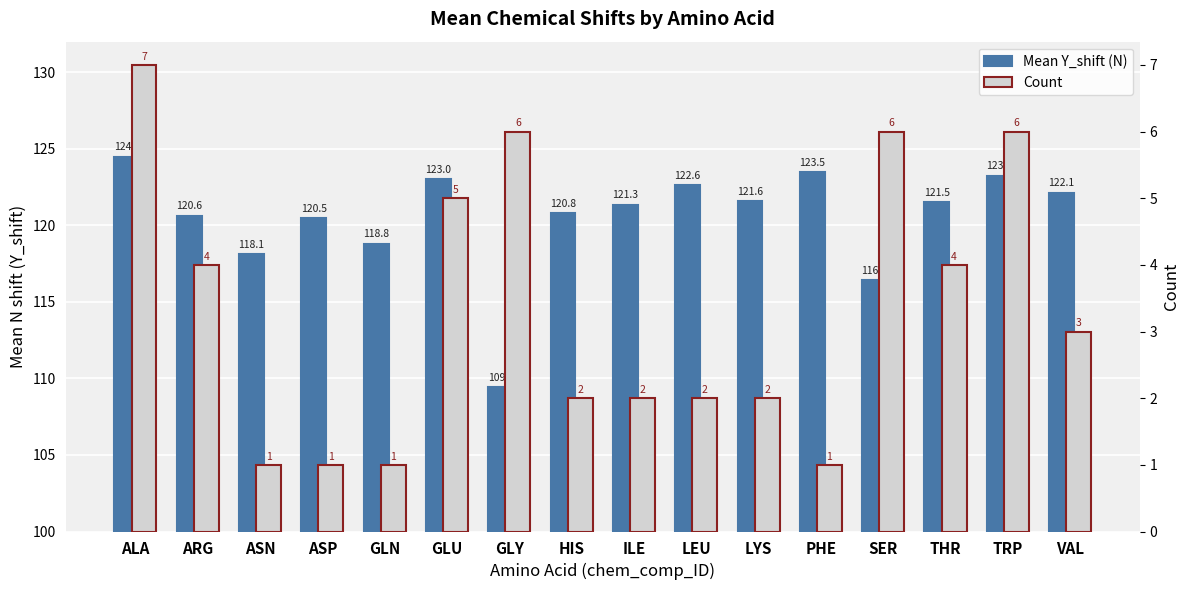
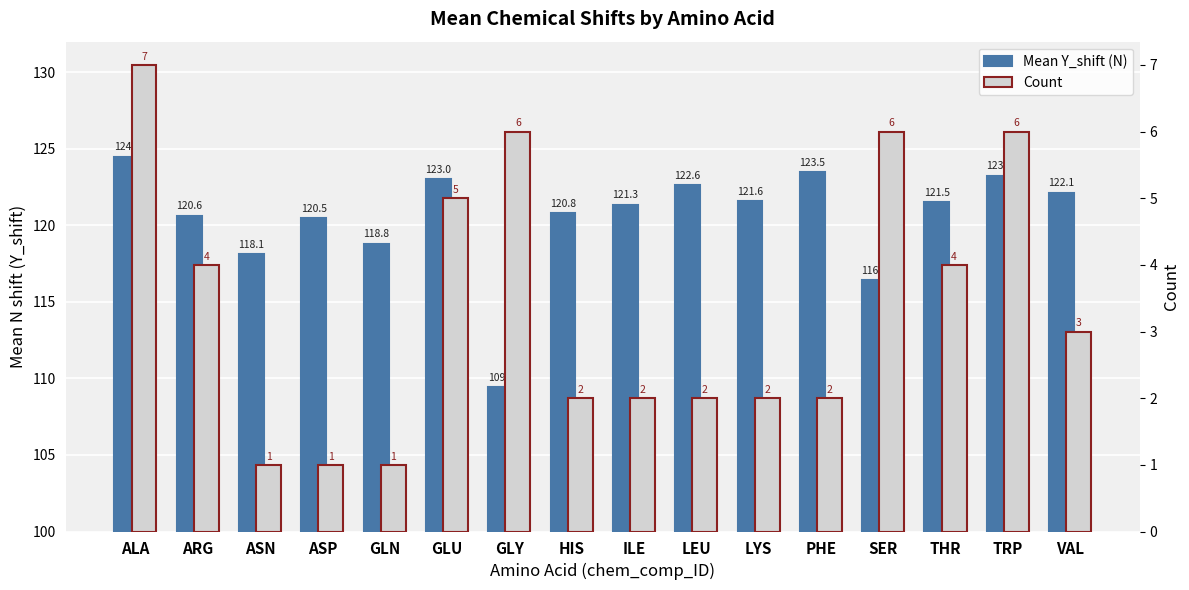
  {
    "Mean Y_shift (N)": {
      "ALA": 124.5,
      "ARG": 120.6,
      "ASN": 118.1,
      "ASP": 120.5,
      "GLN": 118.8,
      "GLU": 123.0,
      "GLY": 109.4,
      "HIS": 120.8,
      "ILE": 121.3,
      "LEU": 122.6,
      "LYS": 121.6,
      "PHE": 123.5,
      "SER": 116.4,
      "THR": 121.5,
      "TRP": 123.2,
      "VAL": 122.1
    },
    "Count": {
      "ALA": 7,
      "ARG": 4,
      "ASN": 1,
      "ASP": 1,
      "GLN": 1,
      "GLU": 5,
      "GLY": 6,
      "HIS": 2,
      "ILE": 2,
      "LEU": 2,
      "LYS": 2,
-     "PHE": 1,
+     "PHE": 2,
      "SER": 6,
      "THR": 4,
      "TRP": 6,
      "VAL": 3
    }
  }
